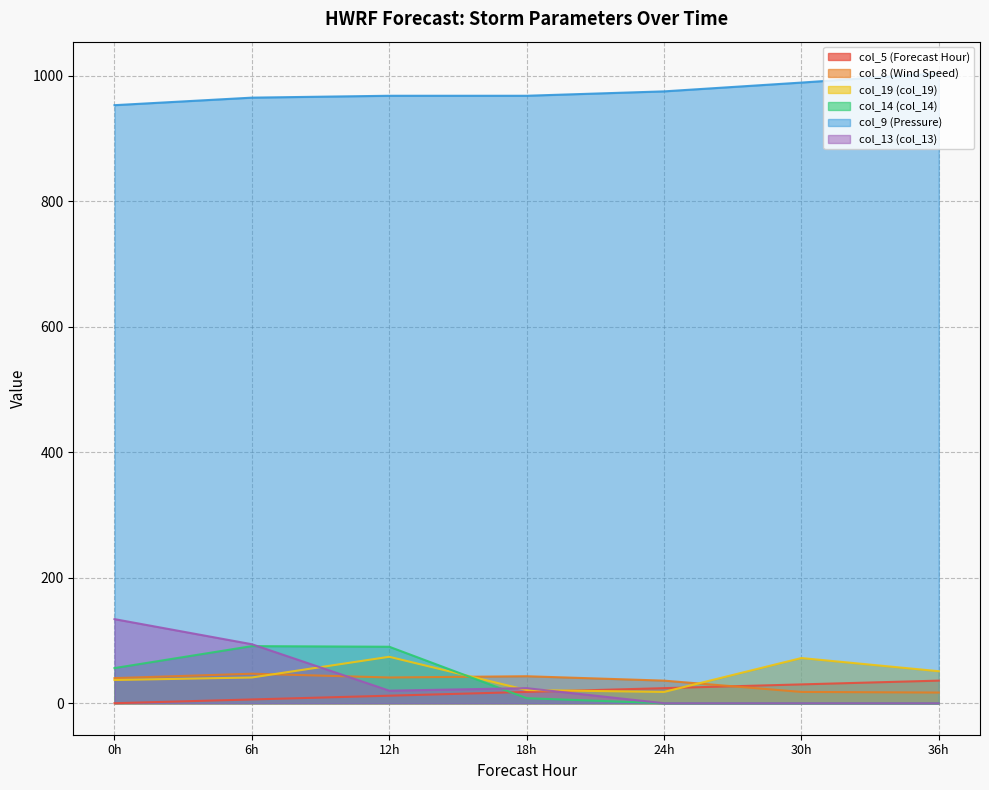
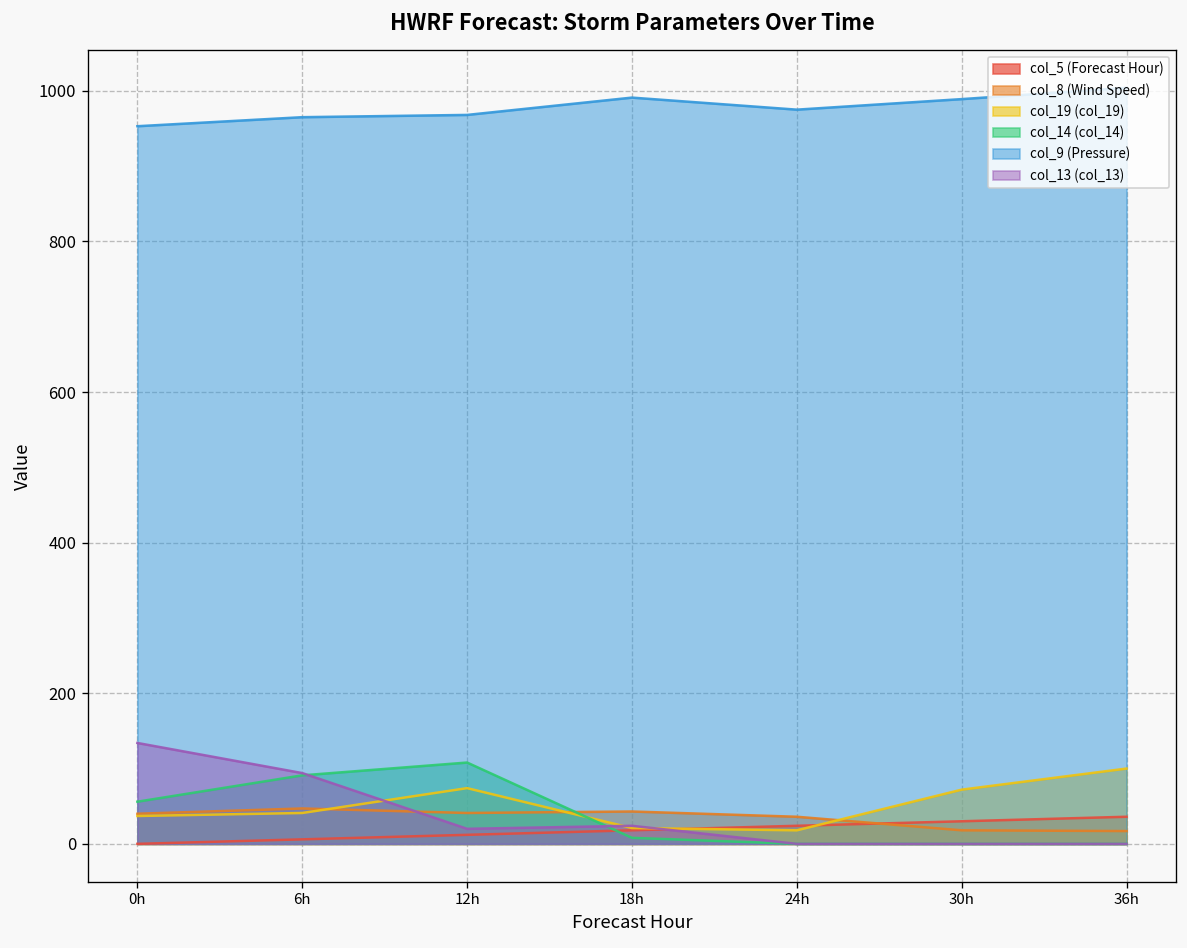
  {
    "col_19 (col_19)": {
      "6h": 40,
      "12h": 70,
      "24h": 20,
      "30h": 70,
-     "36h": 50
+     "36h": 100
    },
    "col_14 (col_14)": {
      "0h": 60,
-     "12h": 90,
+     "12h": 110,
      "18h": 10
    },
    "col_9 (Pressure)": {
      "0h": 950,
      "6h": 970,
      "12h": 970,
-     "18h": 970,
+     "18h": 990,
      "24h": 980,
      "30h": 990
    },
    "col_13 (col_13)": {
      "0h": 130,
      "12h": 20
    }
  }
